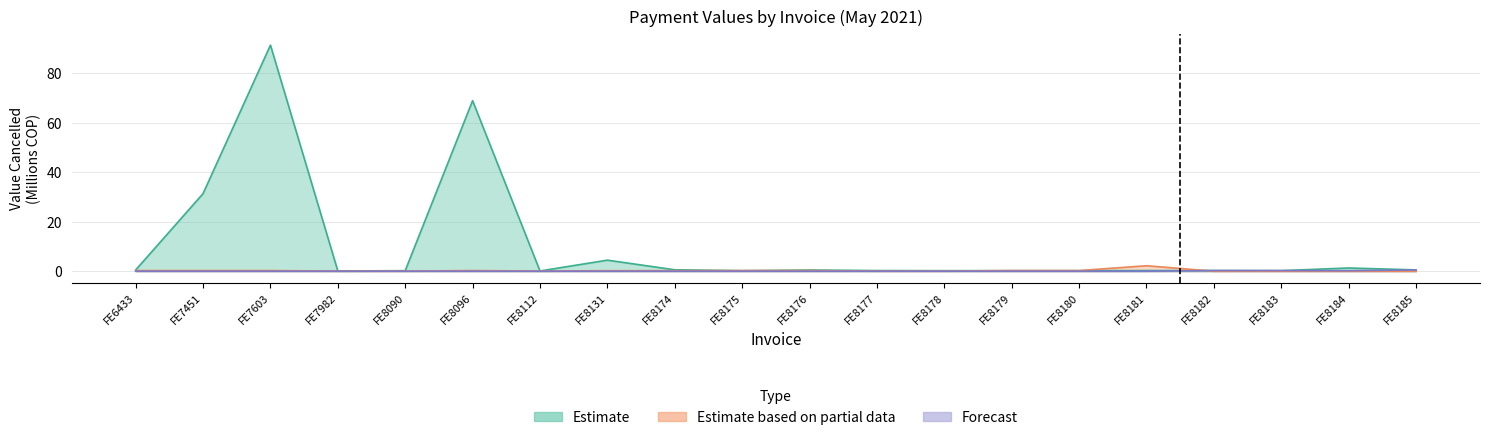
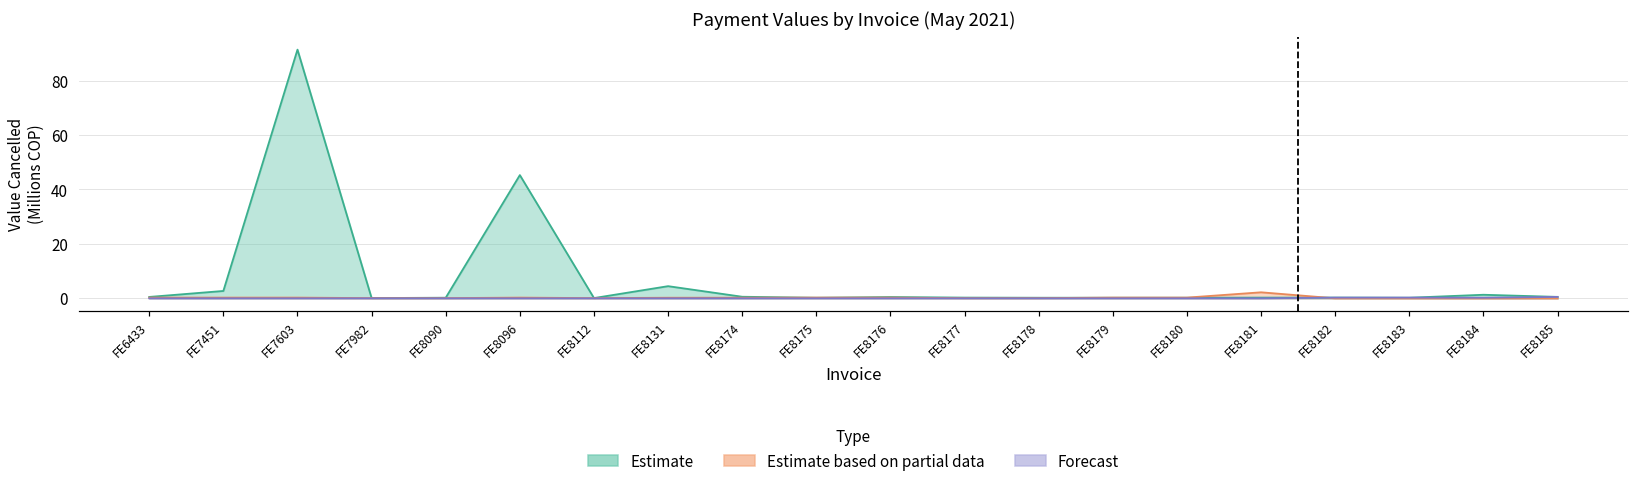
  {
    "Estimate": {
-     "FE7451": 31,
+     "FE7451": 3,
      "FE7603": 91,
-     "FE8096": 69,
+     "FE8096": 45,
      "FE8131": 4,
      "FE8184": 1
    },
    "Estimate based on partial data": {
      "FE8181": 2
    }
  }
